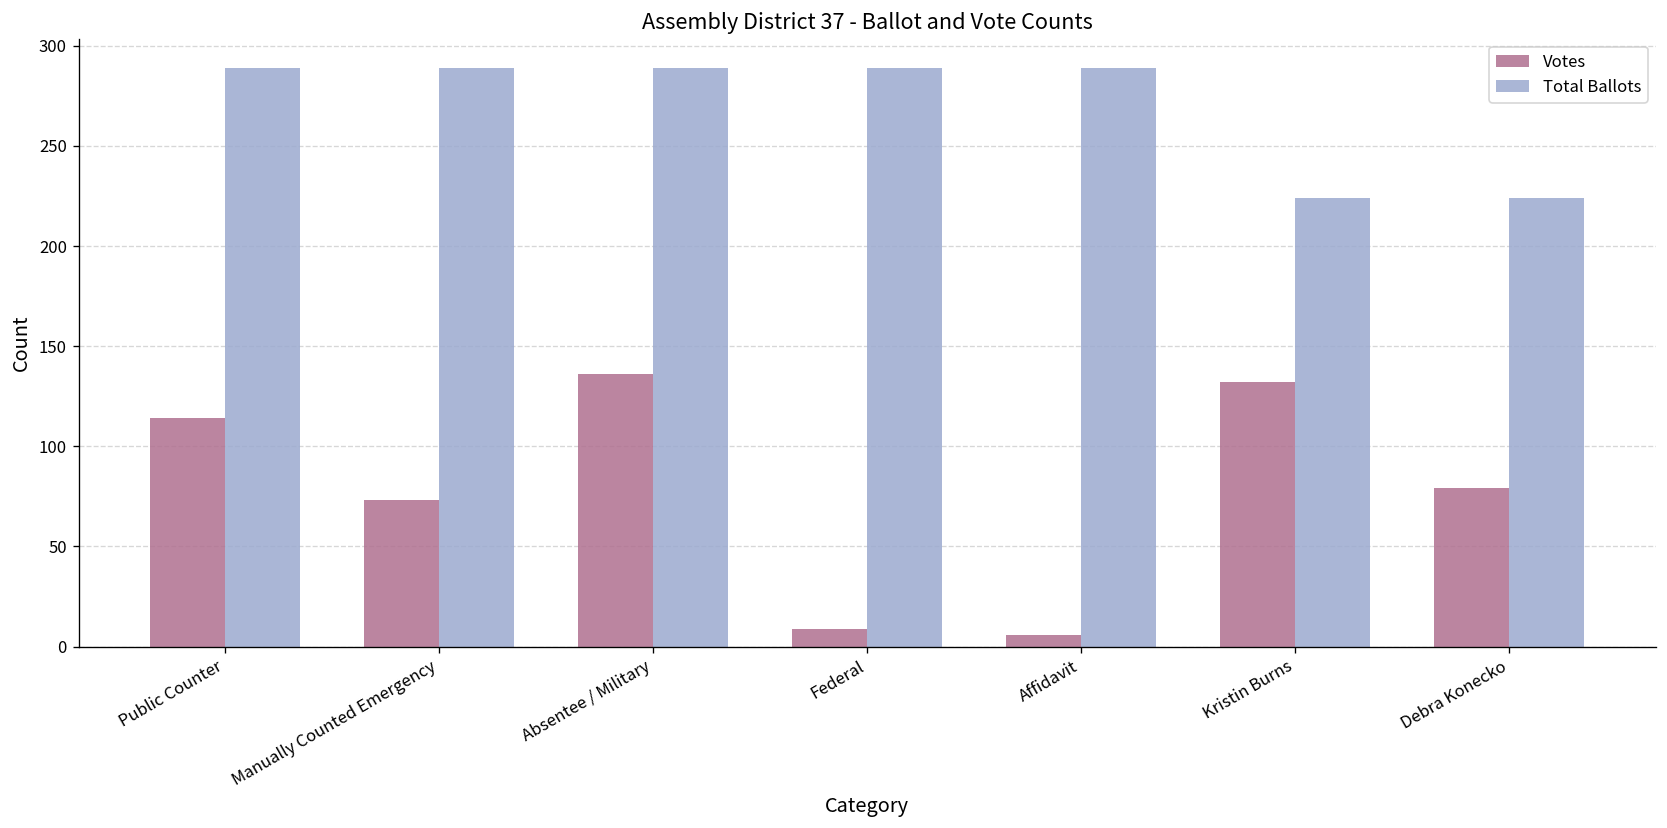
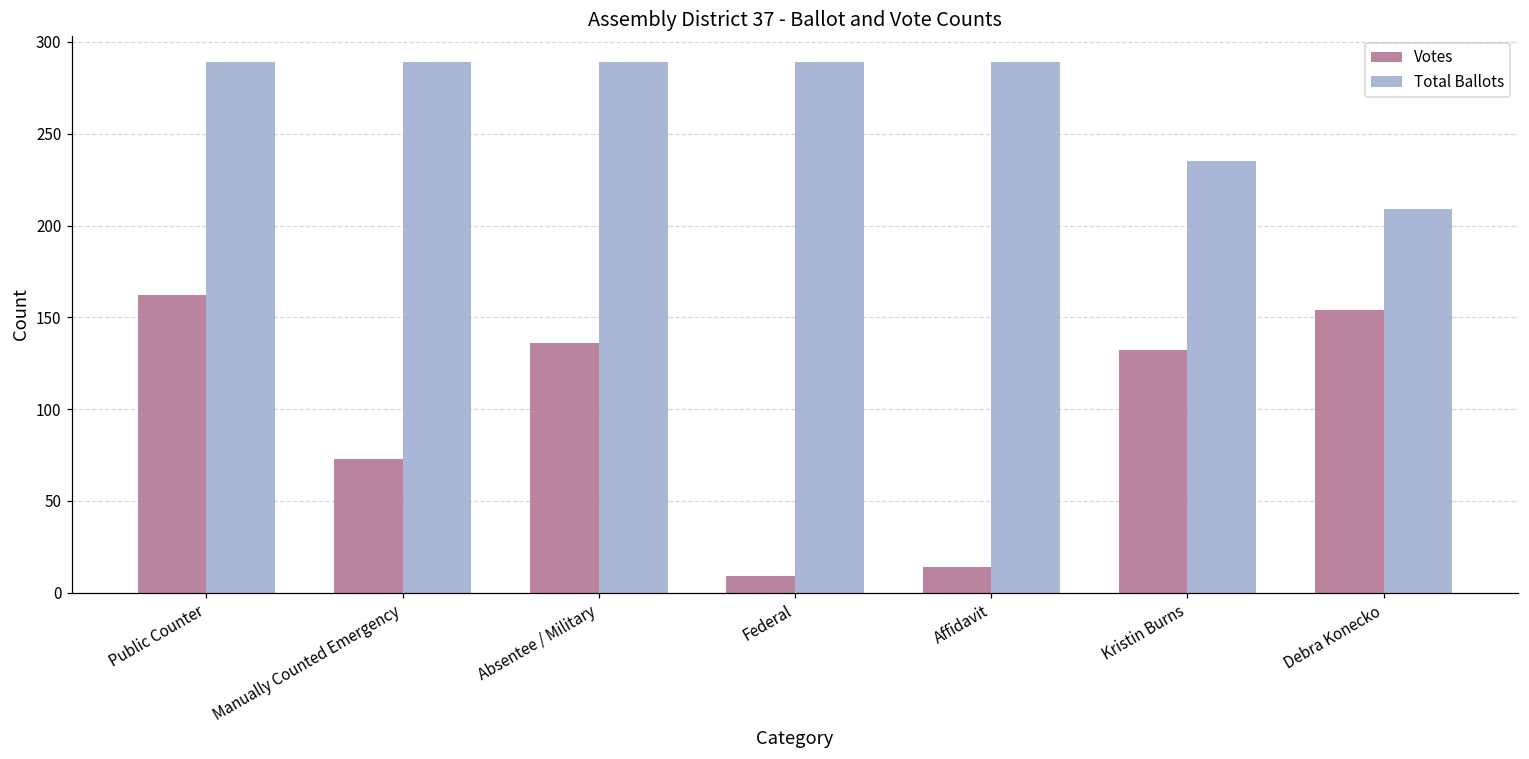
  {
    "Votes": {
-     "Public Counter": 114,
+     "Public Counter": 162,
      "Manually Counted Emergency": 73,
      "Absentee / Military": 136,
      "Federal": 9,
-     "Affidavit": 6,
+     "Affidavit": 14,
      "Kristin Burns": 132,
-     "Debra Konecko": 79
+     "Debra Konecko": 154
    },
    "Total Ballots": {
      "Public Counter": 289,
      "Manually Counted Emergency": 289,
      "Absentee / Military": 289,
      "Federal": 289,
      "Affidavit": 289,
-     "Kristin Burns": 224,
-     "Debra Konecko": 224
+     "Kristin Burns": 235,
+     "Debra Konecko": 209
    }
  }
